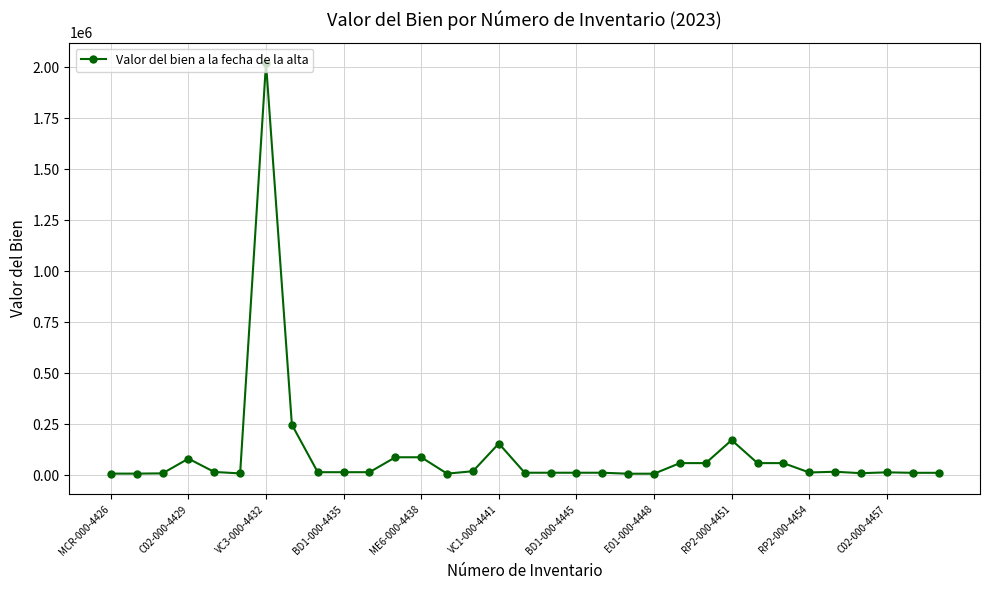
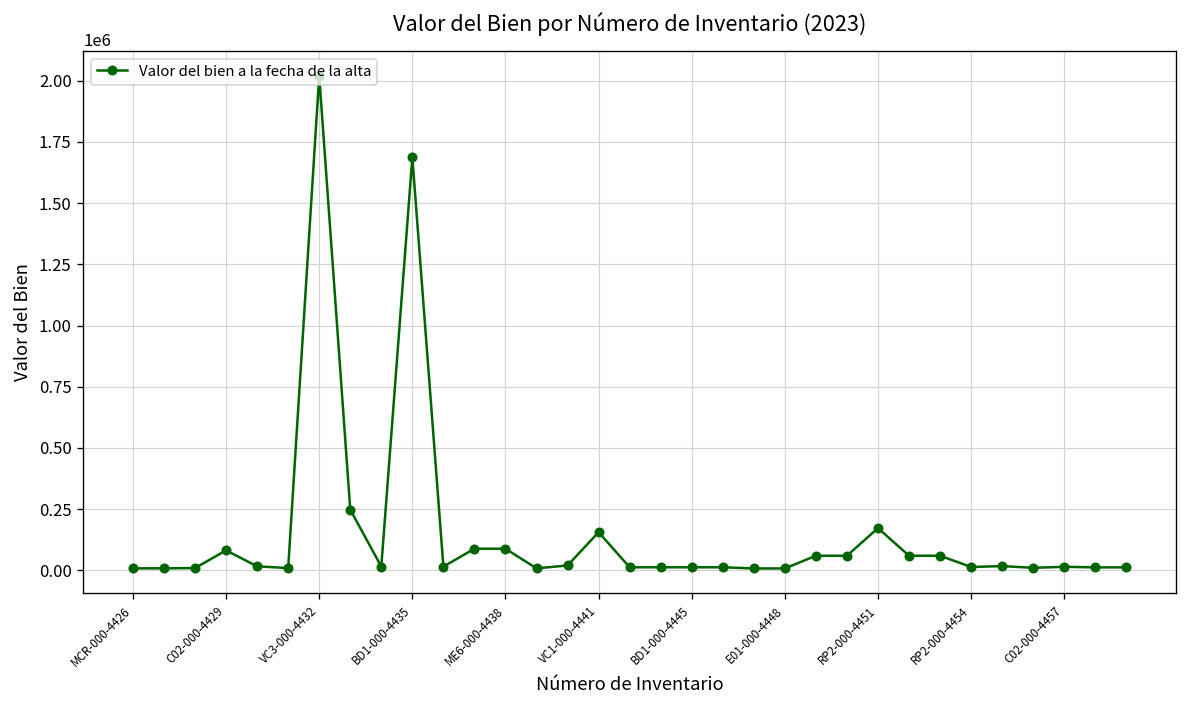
  {
    "MCR-000-4426": 10000,
    "C02-000-4429": 80000,
-   "BD1-000-4435": 20000,
+   "BD1-000-4435": 1690000,
    "ME6-000-4438": 90000,
    "VC1-000-4441": 160000,
    "BD1-000-4445": 10000,
    "E01-000-4448": 10000,
    "RP2-000-4451": 170000,
    "RP2-000-4454": 10000,
    "C02-000-4457": 10000
  }
